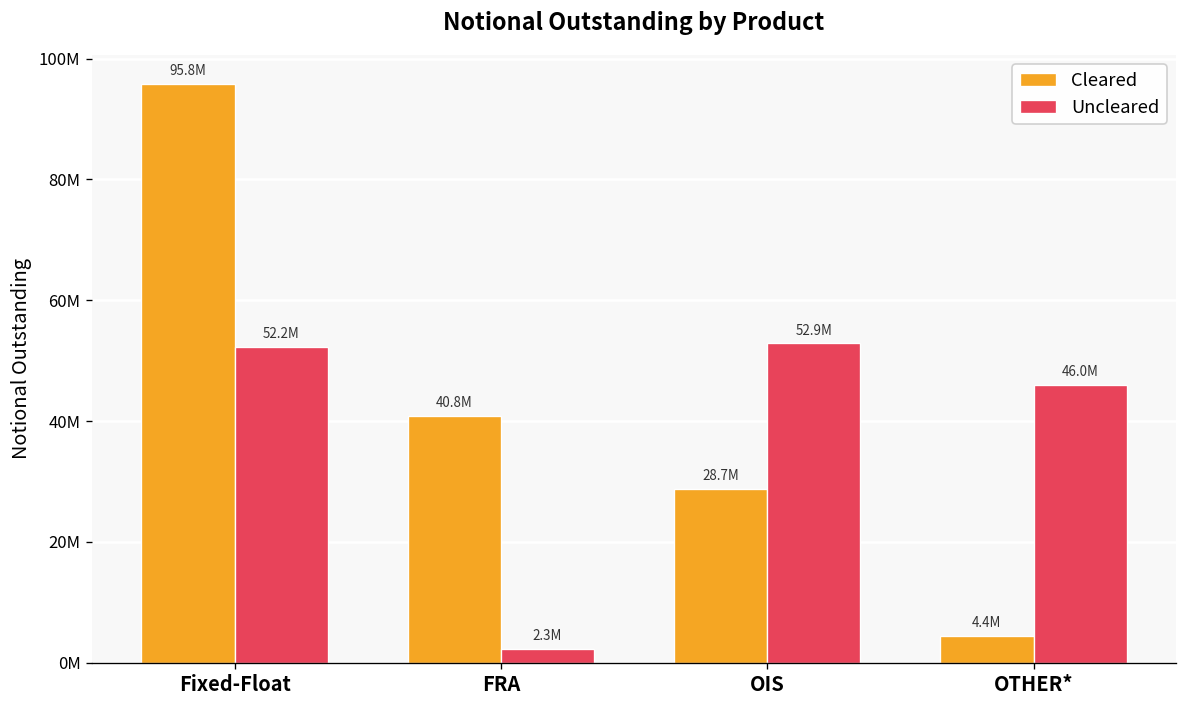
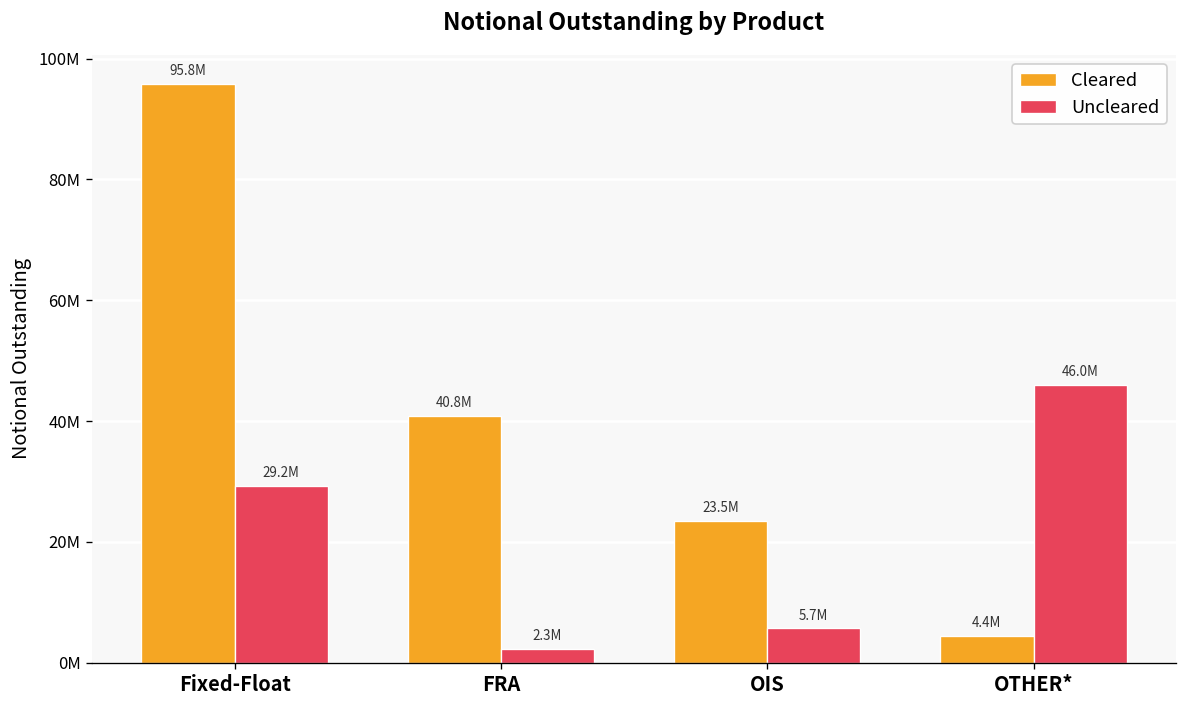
  {
    "Cleared": {
      "Fixed-Float": "95.8M",
      "FRA": "40.8M",
-     "OIS": "28.7M",
+     "OIS": "23.5M",
      "OTHER*": "4.4M"
    },
    "Uncleared": {
-     "Fixed-Float": "52.2M",
+     "Fixed-Float": "29.2M",
      "FRA": "2.3M",
-     "OIS": "52.9M",
+     "OIS": "5.7M",
      "OTHER*": "46.0M"
    }
  }
